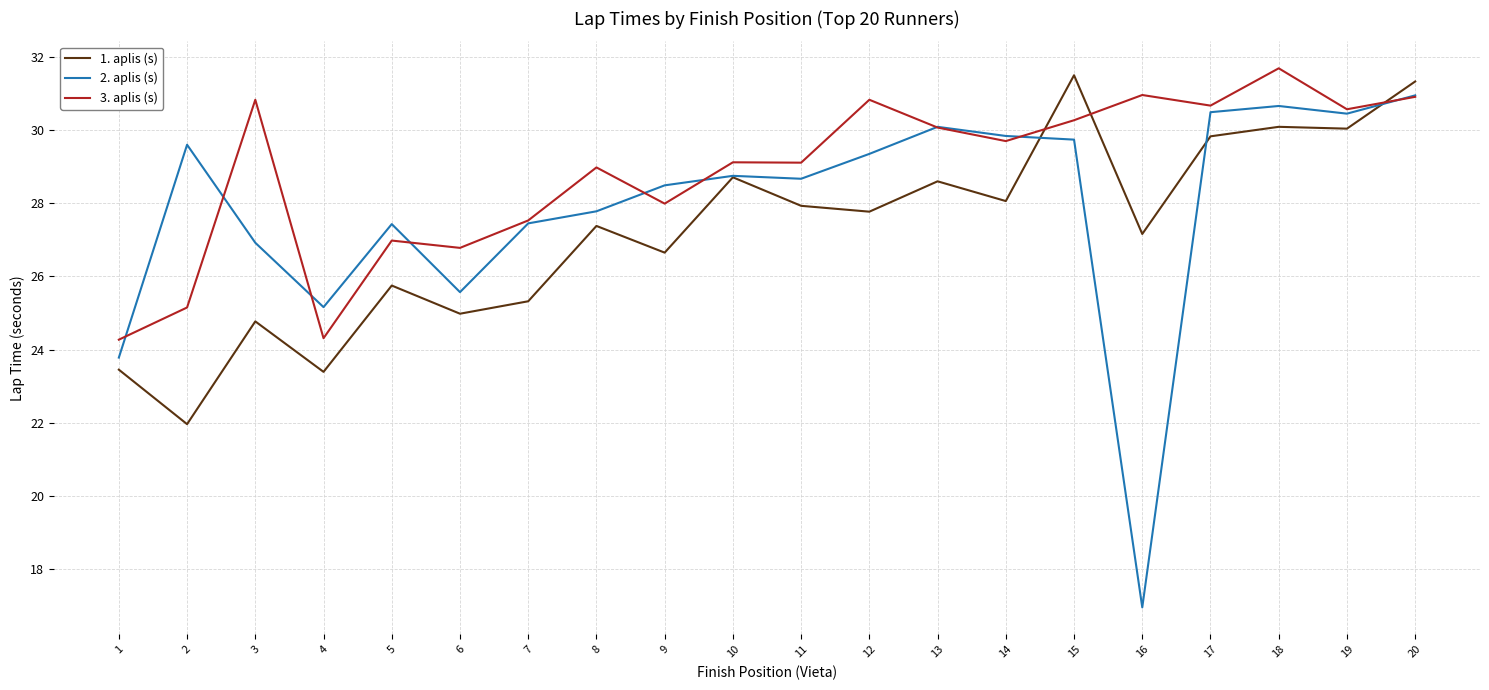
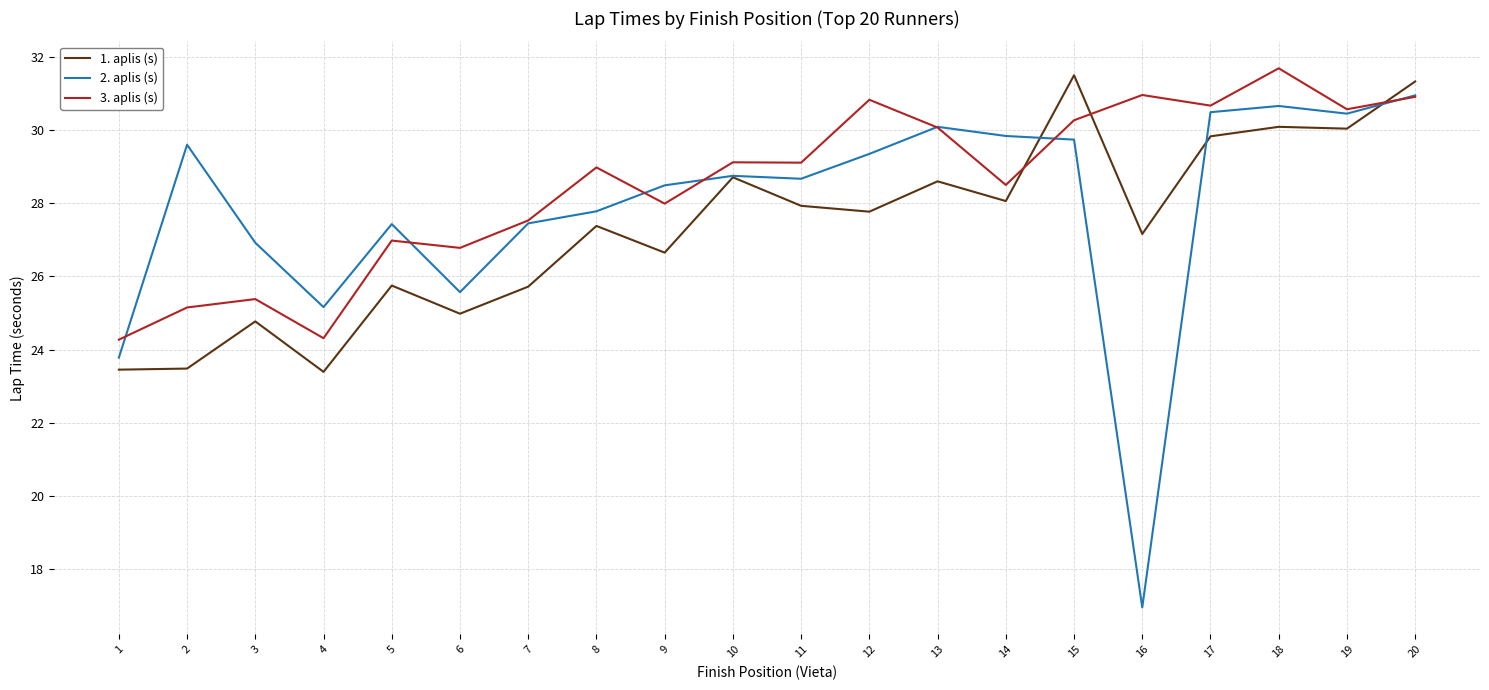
  {
    "1. aplis (s)": {
      "1": 23.5,
-     "2": 22.0,
+     "2": 23.5,
      "3": 24.8,
      "4": 23.4,
      "5": 25.8,
      "6": 25.0,
-     "7": 25.3,
+     "7": 25.7,
      "8": 27.4,
      "9": 26.7,
      "11": 27.9,
      "12": 27.8,
      "13": 28.6,
      "14": 28.1,
      "15": 31.5,
      "16": 27.2,
      "17": 29.8,
      "18": 30.1,
      "19": 30.0,
      "20": 31.3
    },
    "2. aplis (s)": {
      "1": 23.8,
      "2": 29.6,
      "3": 26.9,
      "4": 25.2,
      "5": 27.4,
      "6": 25.6,
      "7": 27.5,
      "8": 27.8,
      "9": 28.5,
      "11": 28.7,
      "12": 29.4,
      "14": 29.8,
      "15": 29.7,
      "16": 17.0,
      "17": 30.5,
      "18": 30.7,
      "19": 30.5
    },
    "3. aplis (s)": {
      "1": 24.3,
      "2": 25.2,
-     "3": 30.8,
+     "3": 25.4,
      "4": 24.3,
      "5": 27.0,
      "6": 26.8,
      "7": 27.5,
      "8": 29.0,
      "9": 28.0,
      "10": 29.1,
      "11": 29.1,
      "12": 30.8,
-     "14": 29.7,
+     "14": 28.5,
      "15": 30.3,
      "16": 31.0,
      "17": 30.7,
      "18": 31.7,
      "19": 30.6
    }
  }
